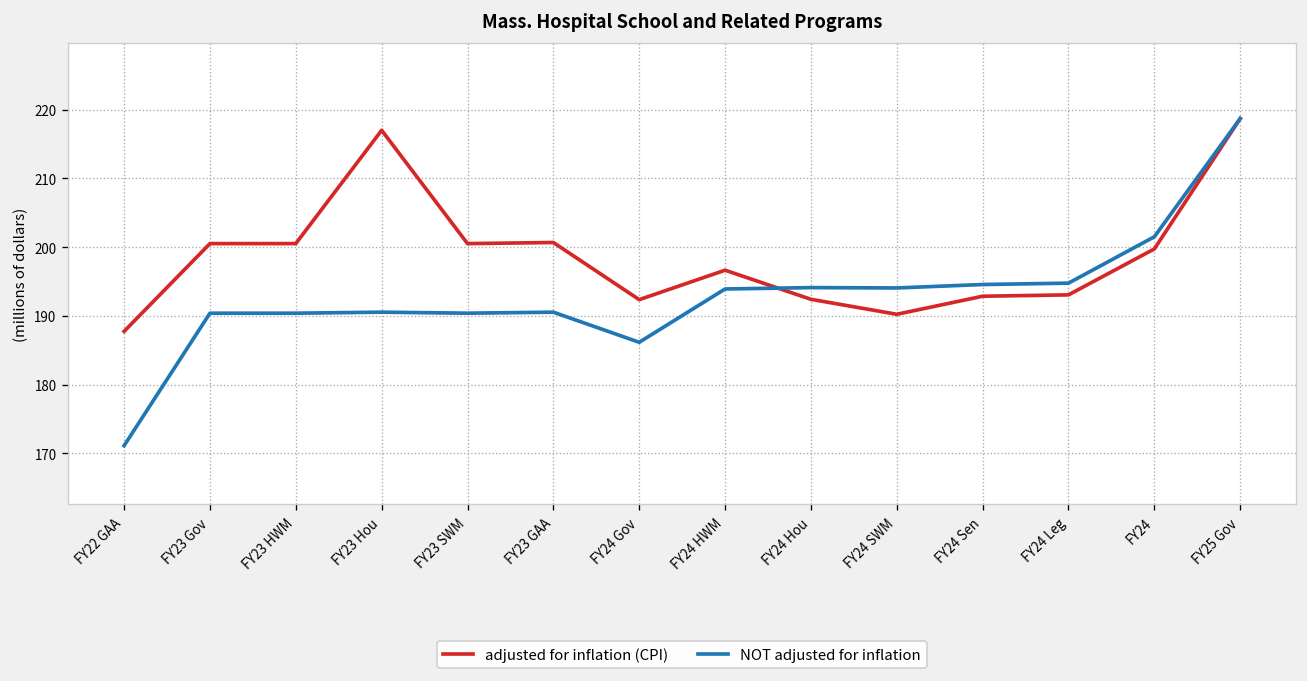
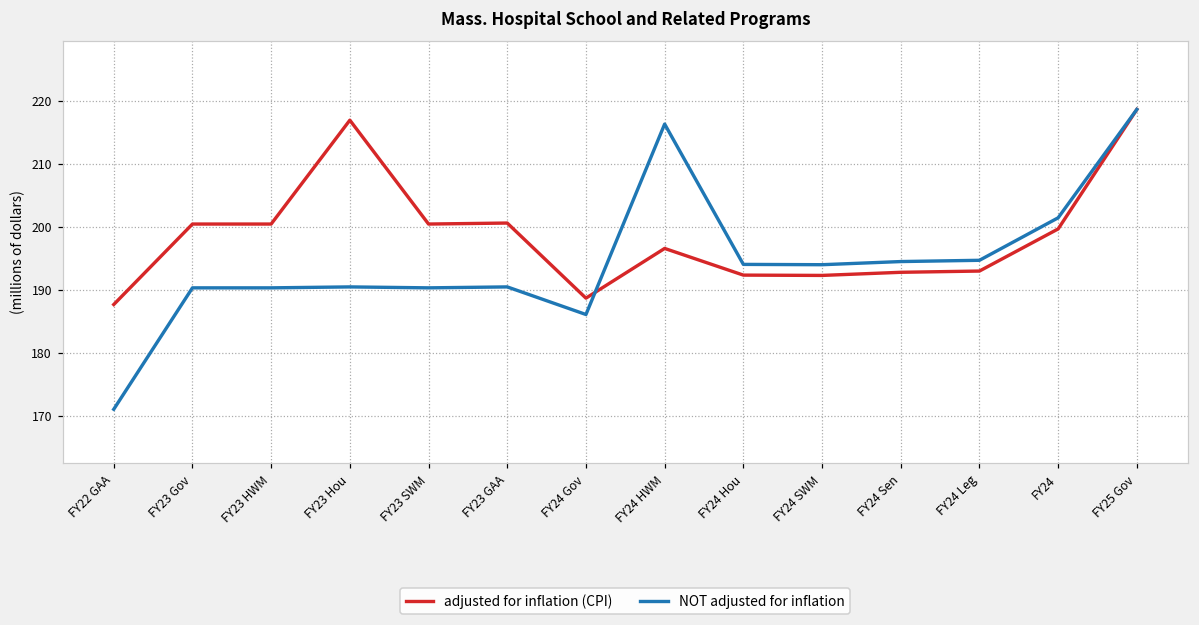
  {
    "adjusted for inflation (CPI)": {
      "FY22 GAA": 188,
      "FY23 Gov": 201,
      "FY23 HWM": 201,
      "FY23 Hou": 217,
      "FY23 SWM": 201,
      "FY23 GAA": 201,
-     "FY24 Gov": 192,
+     "FY24 Gov": 189,
      "FY24 HWM": 197,
      "FY24 Hou": 192,
-     "FY24 SWM": 190,
+     "FY24 SWM": 192,
      "FY24 Sen": 193,
      "FY24 Leg": 193,
      "FY24": 200
    },
    "NOT adjusted for inflation": {
      "FY22 GAA": 171,
      "FY23 Gov": 190,
      "FY23 HWM": 190,
      "FY23 Hou": 191,
      "FY23 SWM": 190,
      "FY23 GAA": 191,
      "FY24 Gov": 186,
-     "FY24 HWM": 194,
+     "FY24 HWM": 216,
      "FY24 Hou": 194,
      "FY24 SWM": 194,
      "FY24 Sen": 195,
      "FY24 Leg": 195,
      "FY24": 202
    }
  }
